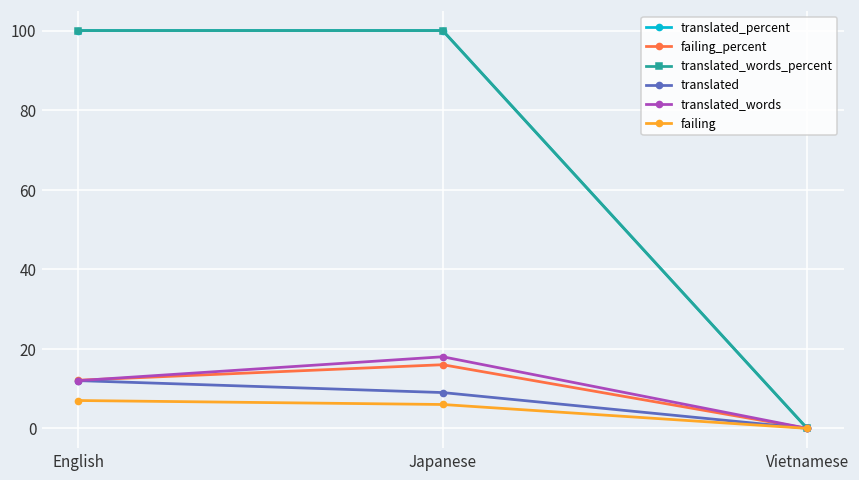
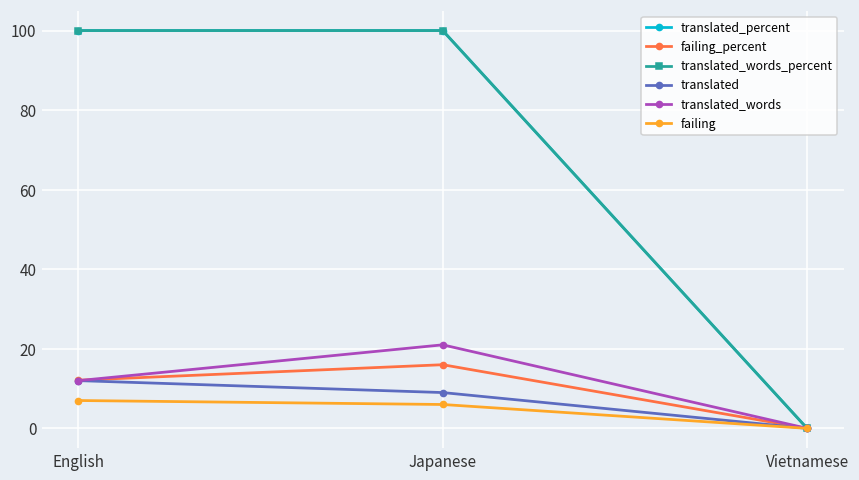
  {
    "translated_words_percent": {
      "English": 100,
      "Japanese": 100
    },
    "failing_percent": {
      "Japanese": 16
    },
    "translated": {
      "Japanese": 9
    },
    "translated_words": {
-     "Japanese": 18
+     "Japanese": 21
    },
    "failing": {
      "English": 7,
      "Japanese": 6
    }
  }
